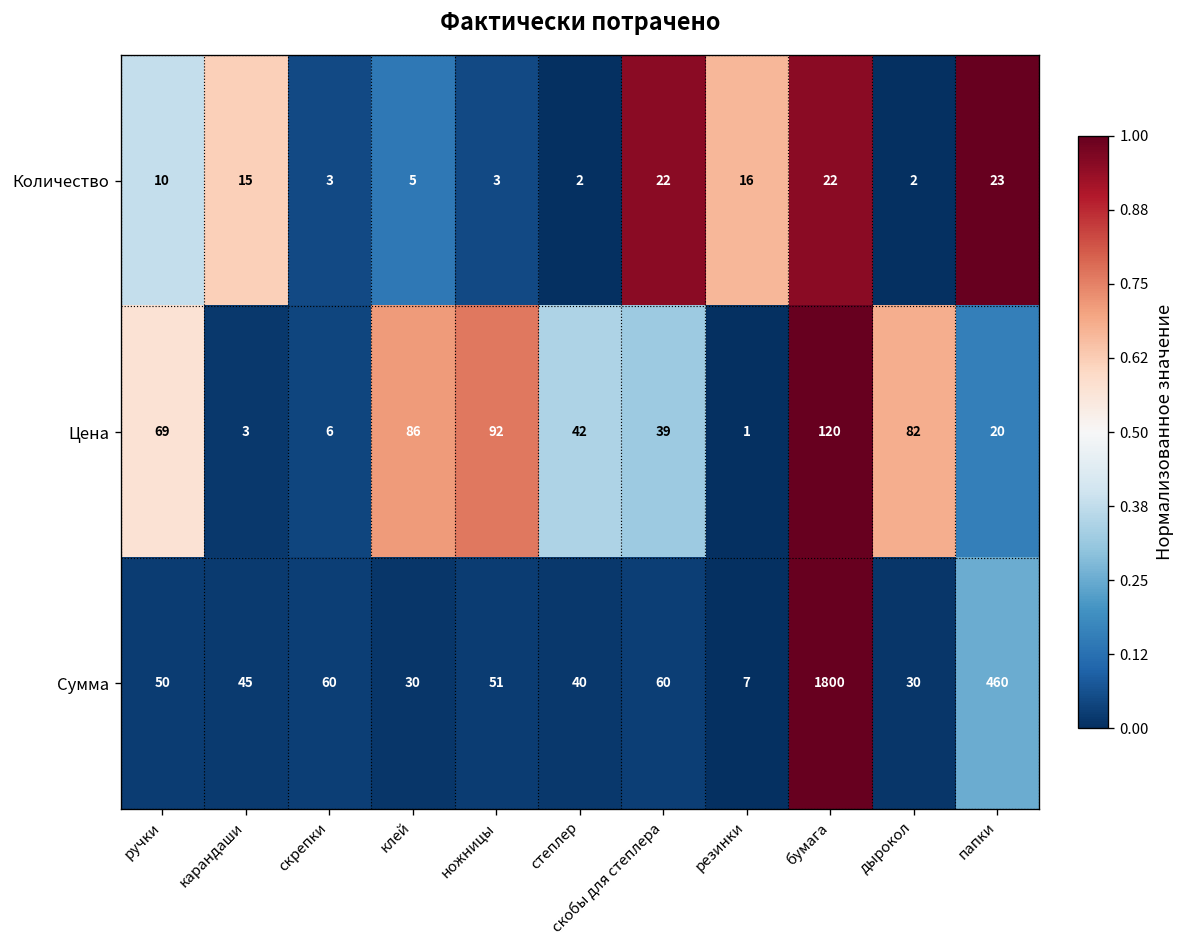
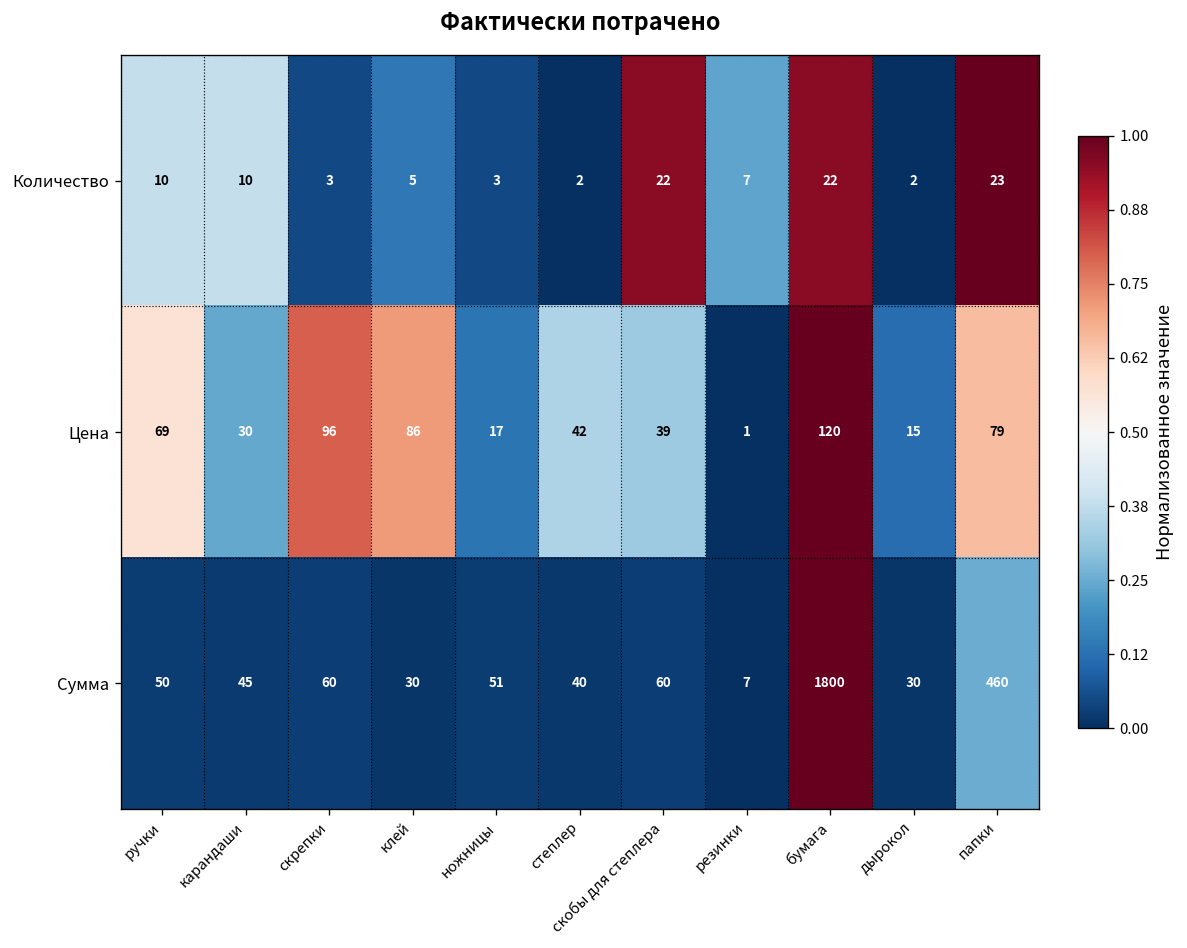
  {
    "Количество": {
      "ручки": 10,
-     "карандаши": 15,
+     "карандаши": 10,
      "скрепки": 3,
      "клей": 5,
      "ножницы": 3,
      "степлер": 2,
      "скобы для степлера": 22,
-     "резинки": 16,
+     "резинки": 7,
      "бумага": 22,
      "дырокол": 2,
      "папки": 23
    },
    "Цена": {
      "ручки": 69,
-     "карандаши": 3,
-     "скрепки": 6,
+     "карандаши": 30,
+     "скрепки": 96,
      "клей": 86,
-     "ножницы": 92,
+     "ножницы": 17,
      "степлер": 42,
      "скобы для степлера": 39,
      "резинки": 1,
      "бумага": 120,
-     "дырокол": 82,
-     "папки": 20
+     "дырокол": 15,
+     "папки": 79
    },
    "Сумма": {
      "ручки": 50,
      "карандаши": 45,
      "скрепки": 60,
      "клей": 30,
      "ножницы": 51,
      "степлер": 40,
      "скобы для степлера": 60,
      "резинки": 7,
      "бумага": 1800,
      "дырокол": 30,
      "папки": 460
    }
  }
